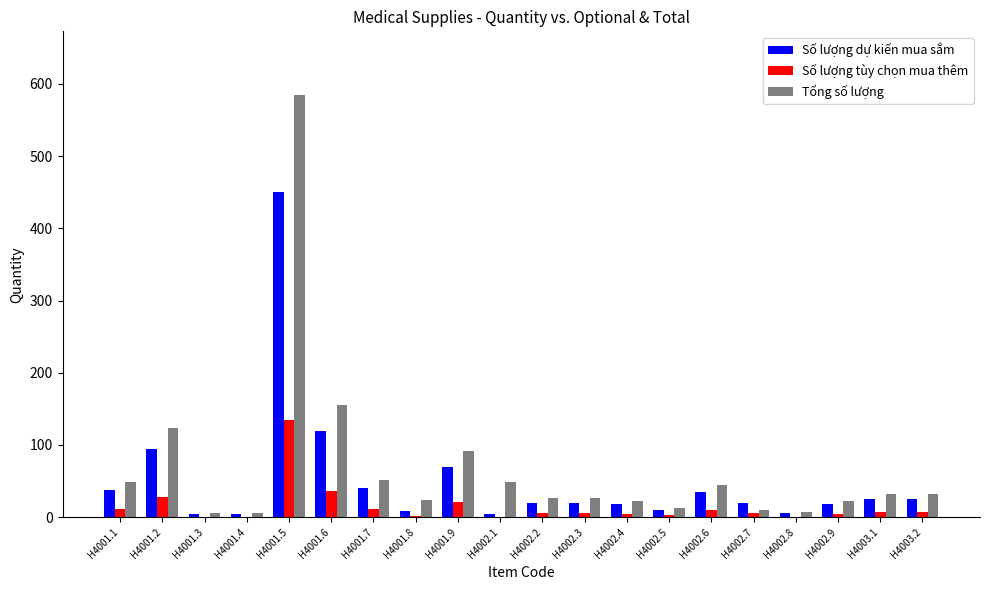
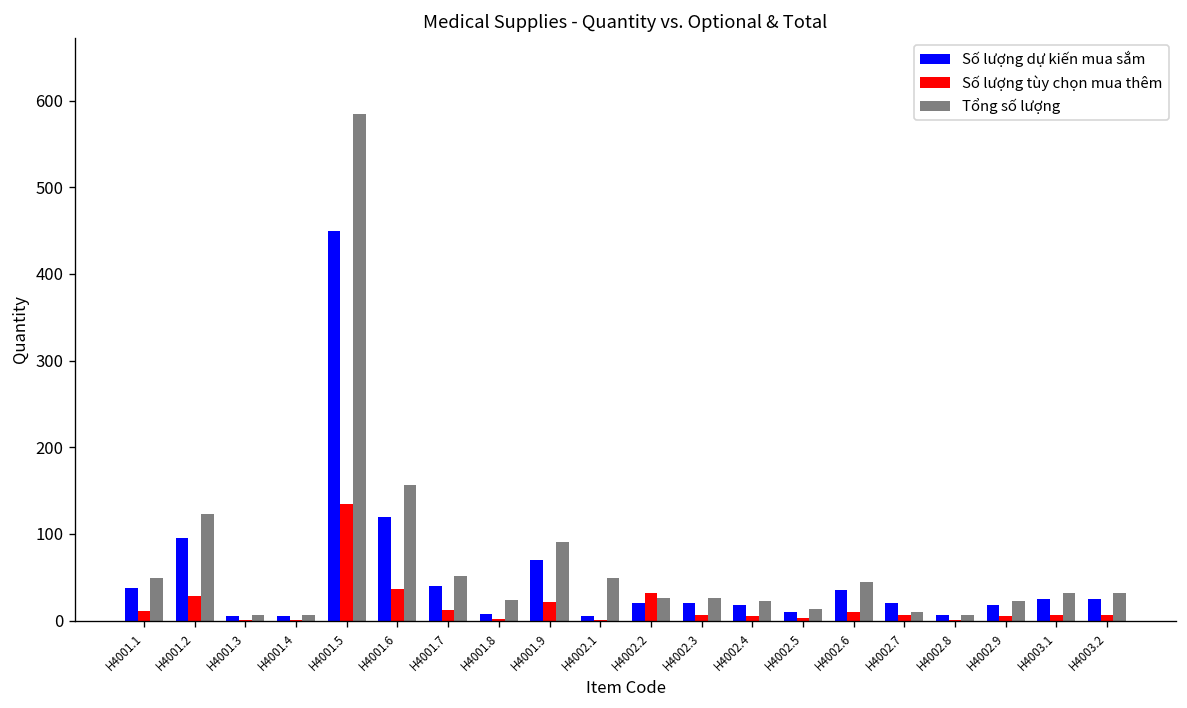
  {
    "Số lượng dự kiến mua sắm": {
      "H4001.1": 40,
      "H4001.2": 100,
      "H4001.3": 10,
      "H4001.4": 10,
      "H4001.5": 450,
      "H4001.6": 120,
      "H4001.7": 40,
      "H4001.8": 10,
      "H4001.9": 70,
      "H4002.1": 10,
      "H4002.2": 20,
      "H4002.3": 20,
      "H4002.4": 20,
      "H4002.5": 10,
      "H4002.6": 40,
      "H4002.7": 20,
      "H4002.8": 10,
      "H4002.9": 20,
      "H4003.1": 30,
      "H4003.2": 30
    },
    "Số lượng tùy chọn mua thêm": {
      "H4001.1": 10,
      "H4001.2": 30,
      "H4001.5": 140,
      "H4001.6": 40,
      "H4001.7": 10,
      "H4001.9": 20,
-     "H4002.2": 10,
+     "H4002.2": 30,
      "H4002.3": 10,
      "H4002.4": 10,
      "H4002.6": 10,
      "H4002.7": 10,
      "H4002.9": 10,
      "H4003.1": 10,
      "H4003.2": 10
    },
    "Tổng số lượng": {
      "H4001.1": 50,
      "H4001.2": 120,
      "H4001.3": 10,
      "H4001.4": 10,
      "H4001.5": 590,
      "H4001.6": 160,
      "H4001.7": 50,
      "H4001.8": 20,
      "H4001.9": 90,
      "H4002.1": 50,
      "H4002.2": 30,
      "H4002.3": 30,
      "H4002.4": 20,
      "H4002.5": 10,
      "H4002.6": 50,
      "H4002.7": 10,
      "H4002.8": 10,
      "H4002.9": 20,
      "H4003.1": 30,
      "H4003.2": 30
    }
  }
